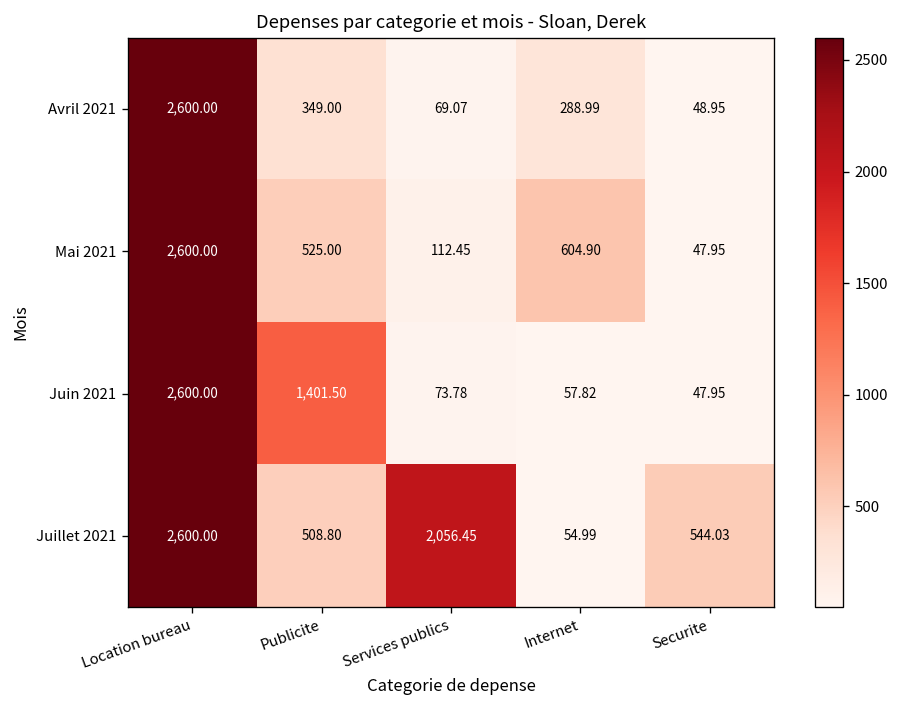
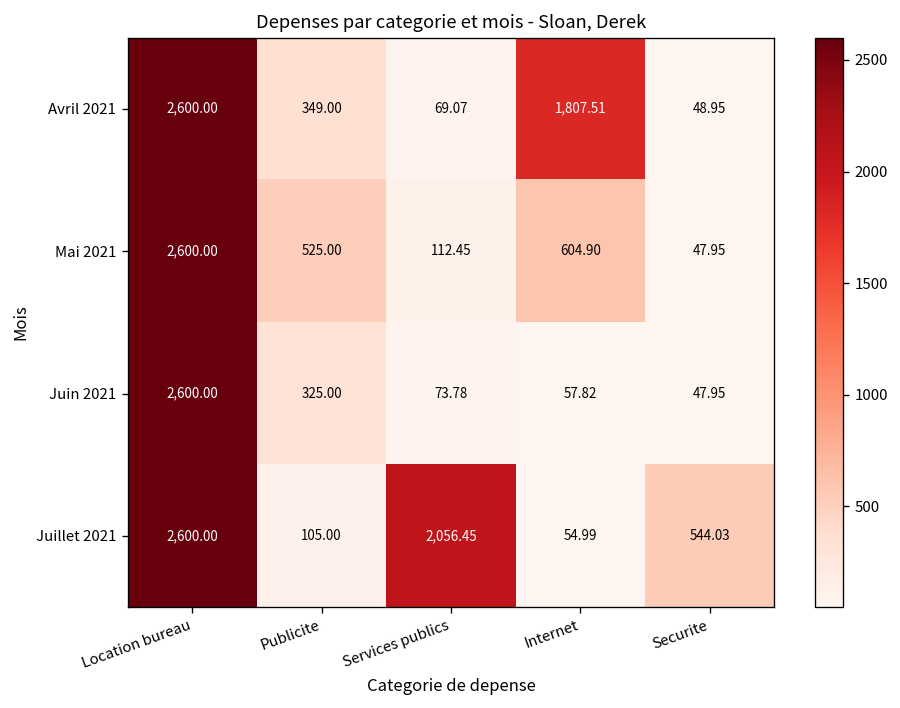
  {
    "Avril 2021": {
      "Location bureau": "2,600.00",
      "Publicite": "349.00",
      "Services publics": "69.07",
-     "Internet": "288.99",
+     "Internet": "1,807.51",
      "Securite": "48.95"
    },
    "Mai 2021": {
      "Location bureau": "2,600.00",
      "Publicite": "525.00",
      "Services publics": "112.45",
      "Internet": "604.90",
      "Securite": "47.95"
    },
    "Juin 2021": {
      "Location bureau": "2,600.00",
-     "Publicite": "1,401.50",
+     "Publicite": "325.00",
      "Services publics": "73.78",
      "Internet": "57.82",
      "Securite": "47.95"
    },
    "Juillet 2021": {
      "Location bureau": "2,600.00",
-     "Publicite": "508.80",
+     "Publicite": "105.00",
      "Services publics": "2,056.45",
      "Internet": "54.99",
      "Securite": "544.03"
    }
  }
